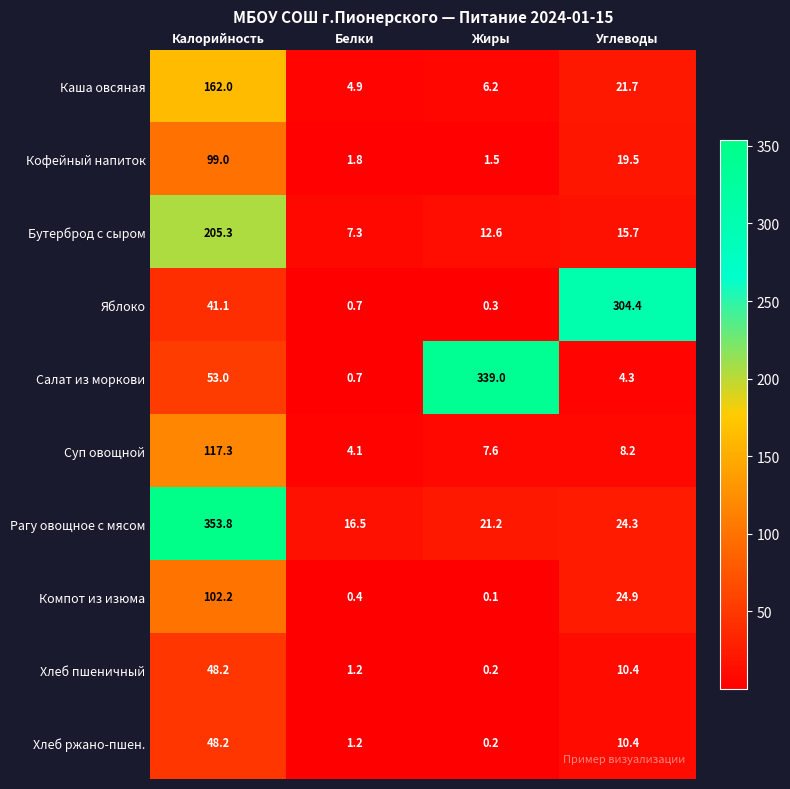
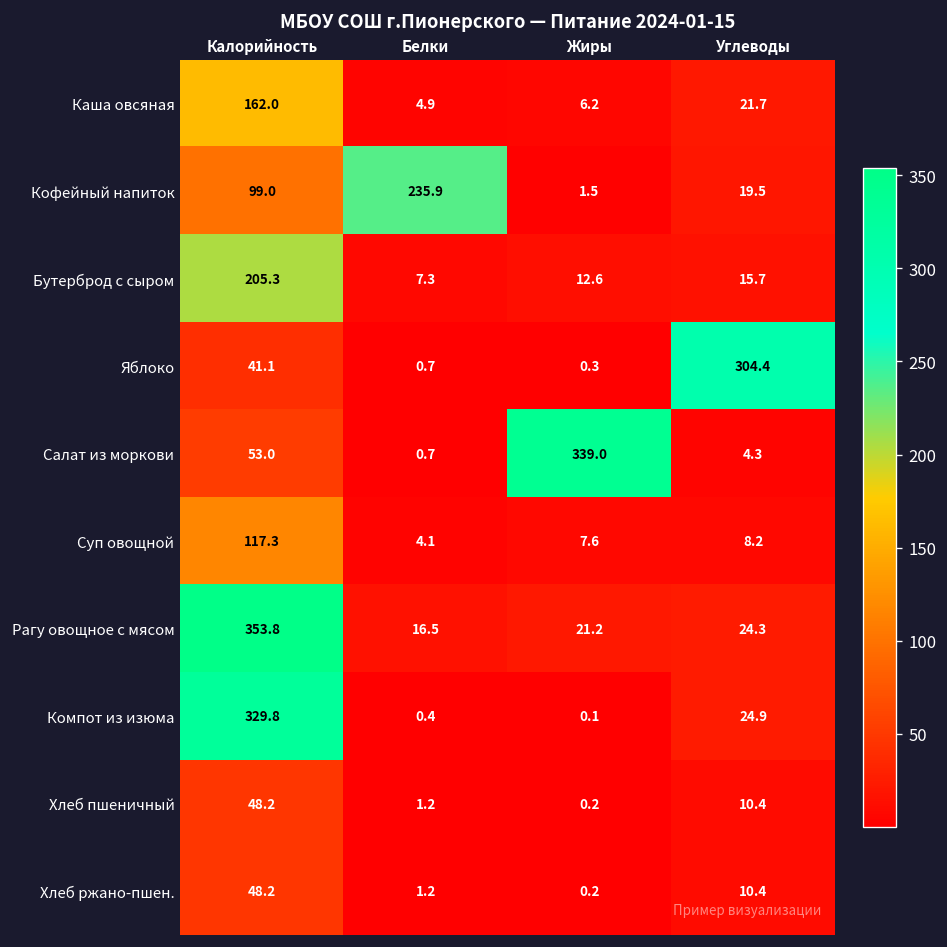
  {
    "Каша овсяная": {
      "Калорийность": 162.0,
      "Белки": 4.9,
      "Жиры": 6.2,
      "Углеводы": 21.7
    },
    "Кофейный напиток": {
      "Калорийность": 99.0,
-     "Белки": 1.8,
+     "Белки": 235.9,
      "Жиры": 1.5,
      "Углеводы": 19.5
    },
    "Бутерброд с сыром": {
      "Калорийность": 205.3,
      "Белки": 7.3,
      "Жиры": 12.6,
      "Углеводы": 15.7
    },
    "Яблоко": {
      "Калорийность": 41.1,
      "Белки": 0.7,
      "Жиры": 0.3,
      "Углеводы": 304.4
    },
    "Салат из моркови": {
      "Калорийность": 53.0,
      "Белки": 0.7,
      "Жиры": 339.0,
      "Углеводы": 4.3
    },
    "Суп овощной": {
      "Калорийность": 117.3,
      "Белки": 4.1,
      "Жиры": 7.6,
      "Углеводы": 8.2
    },
    "Рагу овощное с мясом": {
      "Калорийность": 353.8,
      "Белки": 16.5,
      "Жиры": 21.2,
      "Углеводы": 24.3
    },
    "Компот из изюма": {
-     "Калорийность": 102.2,
+     "Калорийность": 329.8,
      "Белки": 0.4,
      "Жиры": 0.1,
      "Углеводы": 24.9
    },
    "Хлеб пшеничный": {
      "Калорийность": 48.2,
      "Белки": 1.2,
      "Жиры": 0.2,
      "Углеводы": 10.4
    },
    "Хлеб ржано-пшен.": {
      "Калорийность": 48.2,
      "Белки": 1.2,
      "Жиры": 0.2
    }
  }
